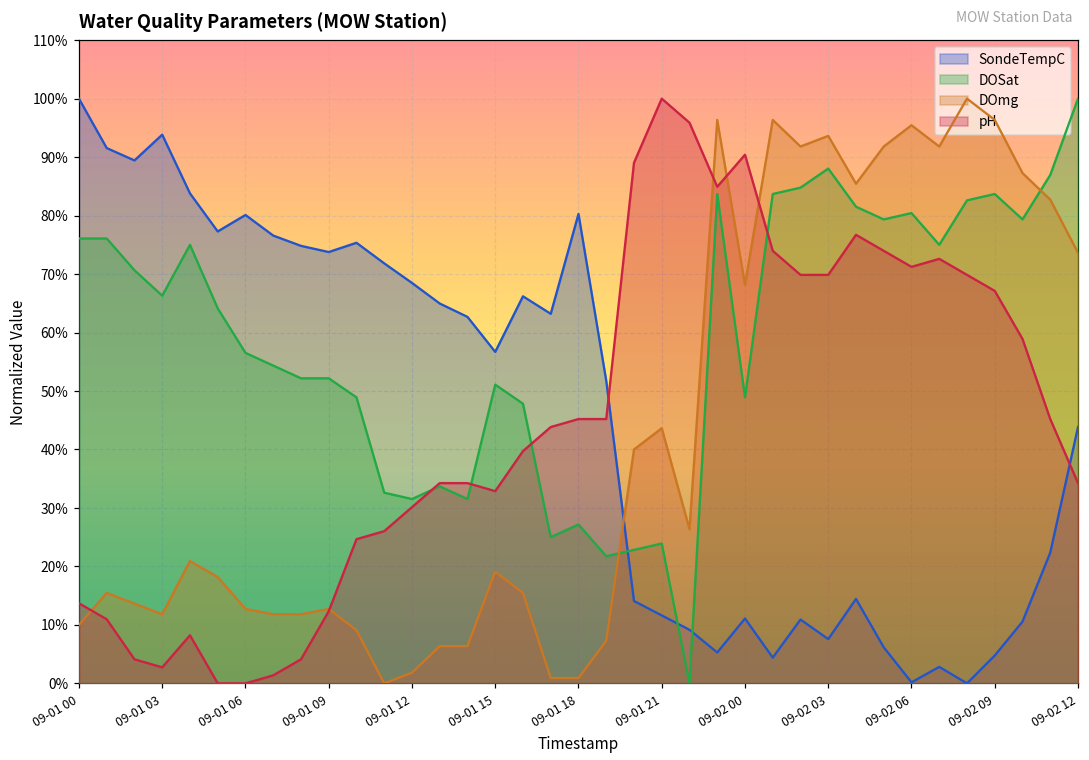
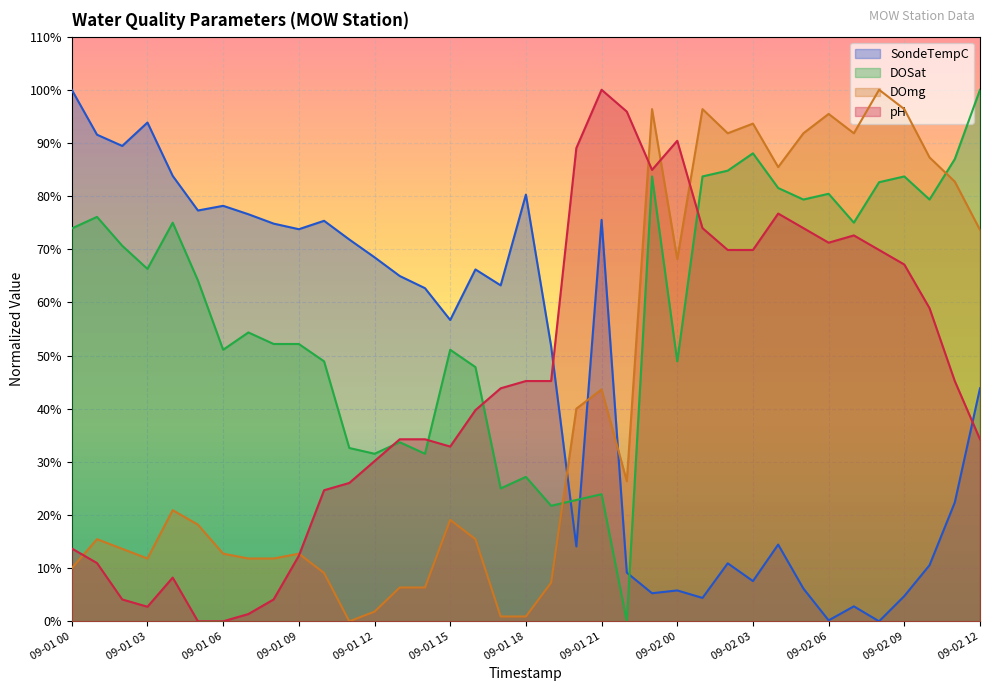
  {
    "SondeTempC": {
      "09-01 00": "100%",
      "09-01 03": "94%",
-     "09-01 06": "80%",
+     "09-01 06": "78%",
      "09-01 09": "74%",
      "09-01 12": "68%",
      "09-01 15": "57%",
      "09-01 18": "80%",
-     "09-01 21": "12%",
-     "09-02 00": "11%",
+     "09-01 21": "76%",
+     "09-02 00": "6%",
      "09-02 03": "8%",
      "09-02 06": "0%",
      "09-02 09": "5%",
      "09-02 12": "44%"
    },
    "DOSat": {
-     "09-01 00": "76%",
+     "09-01 00": "74%",
      "09-01 03": "66%",
-     "09-01 06": "57%",
+     "09-01 06": "51%",
      "09-01 09": "52%",
      "09-01 12": "32%",
      "09-01 15": "51%",
      "09-01 18": "27%",
      "09-01 21": "24%",
      "09-02 00": "49%",
      "09-02 03": "88%",
      "09-02 06": "80%",
      "09-02 09": "84%",
      "09-02 12": "100%"
    }
  }
